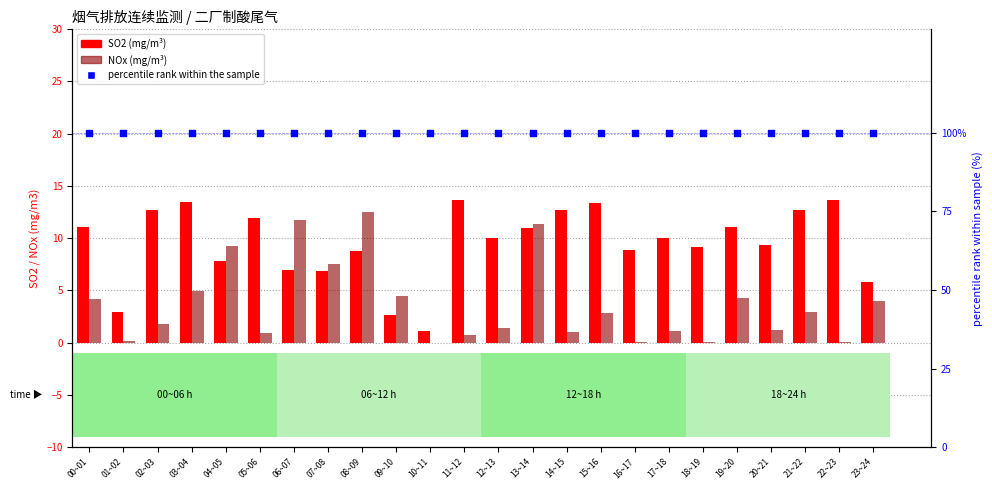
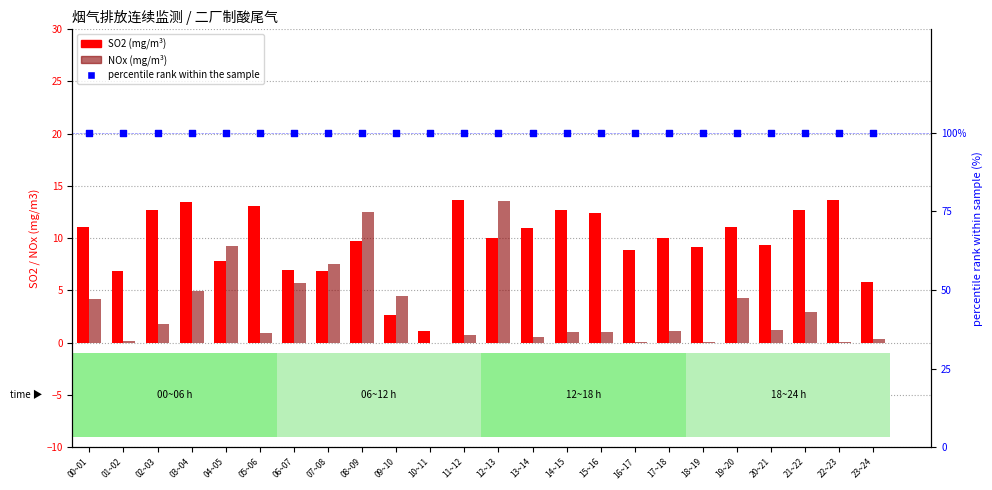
  {
    "SO2 (mg/m³)": {
      "00~01": 11.1,
-     "01~02": 3.0,
+     "01~02": 6.9,
      "02~03": 12.7,
      "03~04": 13.4,
      "04~05": 7.8,
-     "05~06": 11.9,
+     "05~06": 13.1,
      "06~07": 7.0,
      "07~08": 6.9,
-     "08~09": 8.8,
+     "08~09": 9.7,
      "09~10": 2.7,
      "10~11": 1.1,
      "11~12": 13.7,
      "12~13": 10.0,
      "13~14": 11.0,
      "14~15": 12.7,
-     "15~16": 13.3,
+     "15~16": 12.4,
      "16~17": 8.9,
      "17~18": 10.0,
      "18~19": 9.1,
      "19~20": 11.1,
      "20~21": 9.4,
      "21~22": 12.7,
      "22~23": 13.7,
      "23~24": 5.8
    },
    "NOx (mg/m³)": {
      "00~01": 4.2,
      "02~03": 1.8,
      "03~04": 4.9,
      "04~05": 9.2,
      "05~06": 1.0,
-     "06~07": 11.8,
+     "06~07": 5.7,
      "07~08": 7.5,
      "08~09": 12.5,
      "09~10": 4.5,
      "11~12": 0.7,
-     "12~13": 1.5,
-     "13~14": 11.4,
+     "12~13": 13.5,
+     "13~14": 0.5,
      "14~15": 1.0,
-     "15~16": 2.9,
+     "15~16": 1.0,
      "17~18": 1.2,
      "19~20": 4.3,
      "20~21": 1.2,
      "21~22": 3.0,
-     "23~24": 4.0
+     "23~24": 0.4
    }
  }
